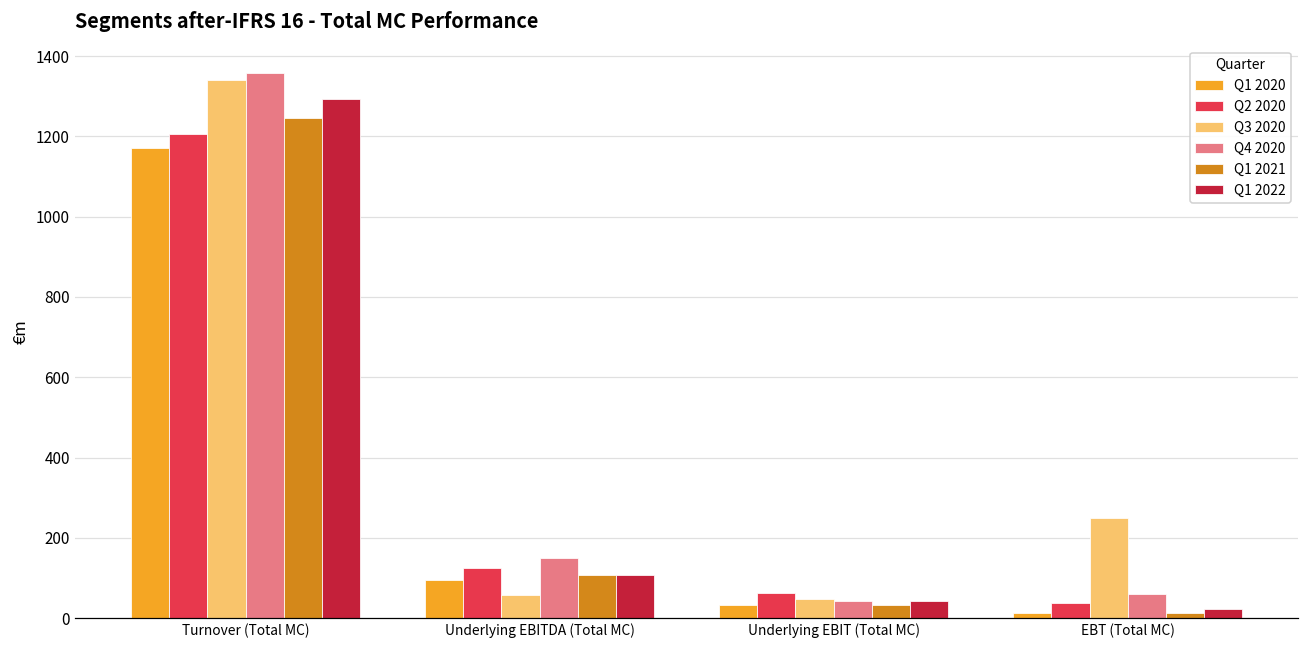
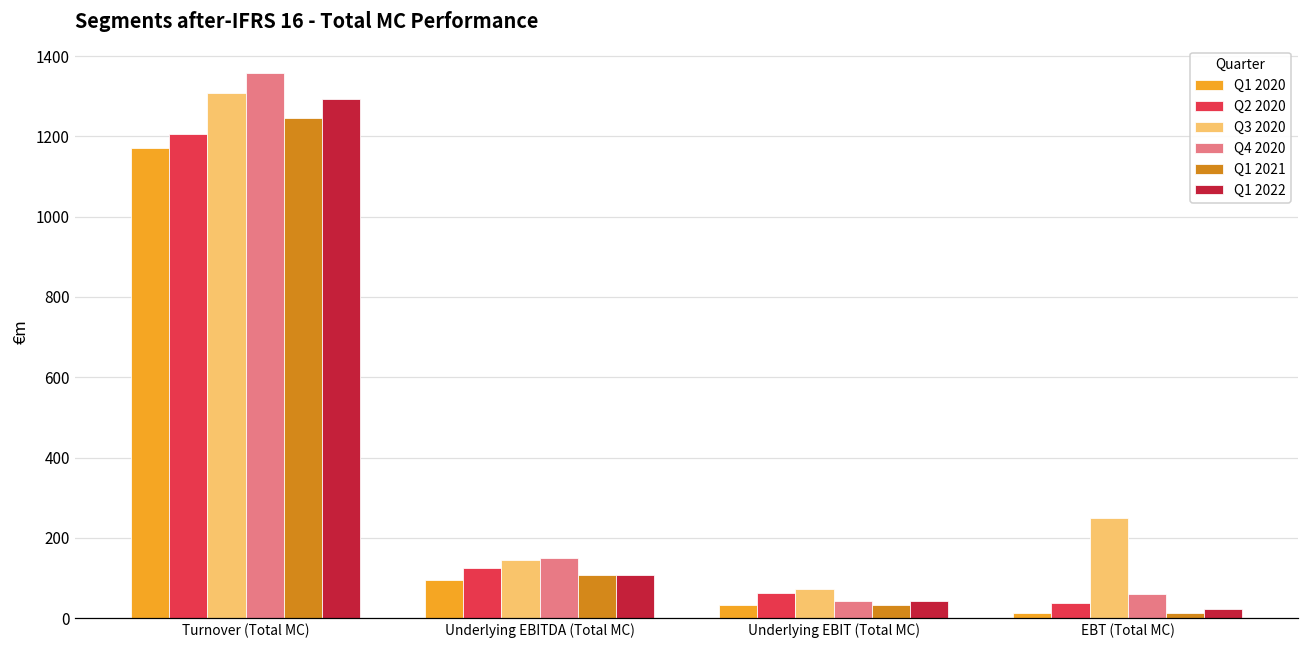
  {
    "Q3 2020": {
-     "Turnover (Total MC)": 1340,
-     "Underlying EBITDA (Total MC)": 60,
-     "Underlying EBIT (Total MC)": 50,
+     "Turnover (Total MC)": 1310,
+     "Underlying EBITDA (Total MC)": 140,
+     "Underlying EBIT (Total MC)": 70,
      "EBT (Total MC)": 250
    },
    "Q4 2020": {
      "Turnover (Total MC)": 1360,
      "Underlying EBITDA (Total MC)": 150,
      "Underlying EBIT (Total MC)": 40,
      "EBT (Total MC)": 60
    }
  }
